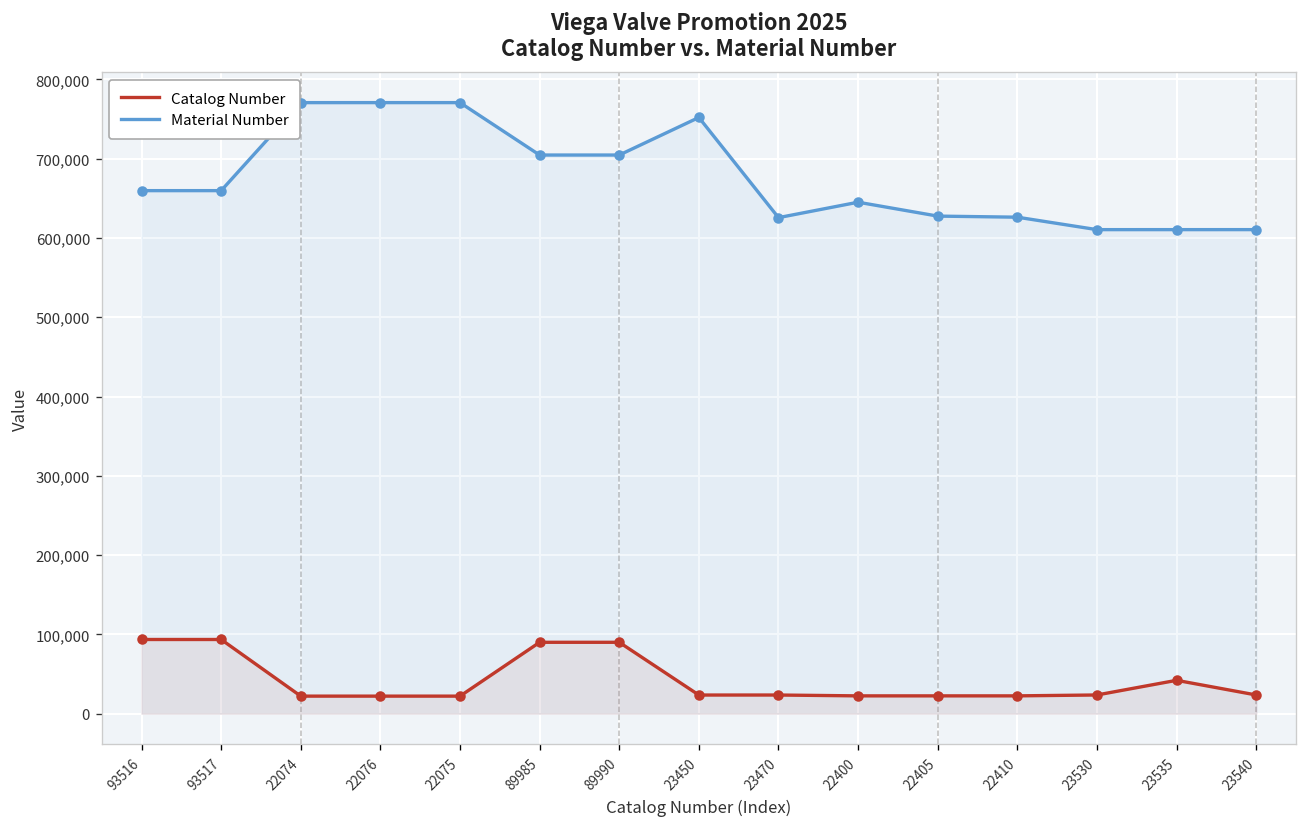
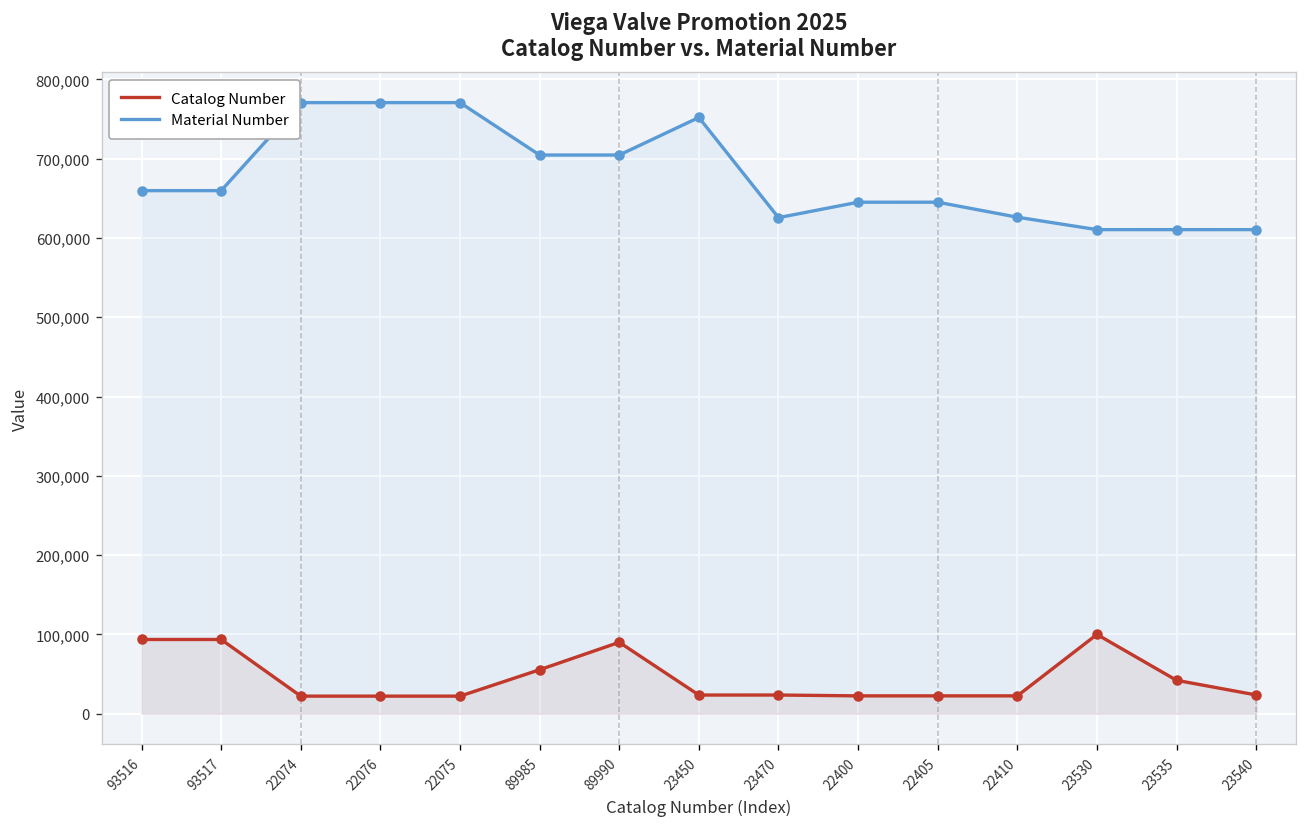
  {
    "Catalog Number": {
      "93516": "90,000",
      "93517": "90,000",
      "22074": "20,000",
      "22076": "20,000",
      "22075": "20,000",
-     "89985": "90,000",
+     "89985": "60,000",
      "89990": "90,000",
      "23450": "20,000",
      "23470": "20,000",
      "22400": "20,000",
      "22405": "20,000",
      "22410": "20,000",
-     "23530": "20,000",
+     "23530": "100,000",
      "23535": "40,000",
      "23540": "20,000"
    },
    "Material Number": {
      "93516": "660,000",
      "93517": "660,000",
      "22074": "770,000",
      "22076": "770,000",
      "22075": "770,000",
      "89985": "700,000",
      "89990": "700,000",
      "23450": "750,000",
      "23470": "630,000",
      "22400": "650,000",
-     "22405": "630,000",
+     "22405": "650,000",
      "22410": "630,000",
      "23530": "610,000",
      "23535": "610,000",
      "23540": "610,000"
    }
  }
